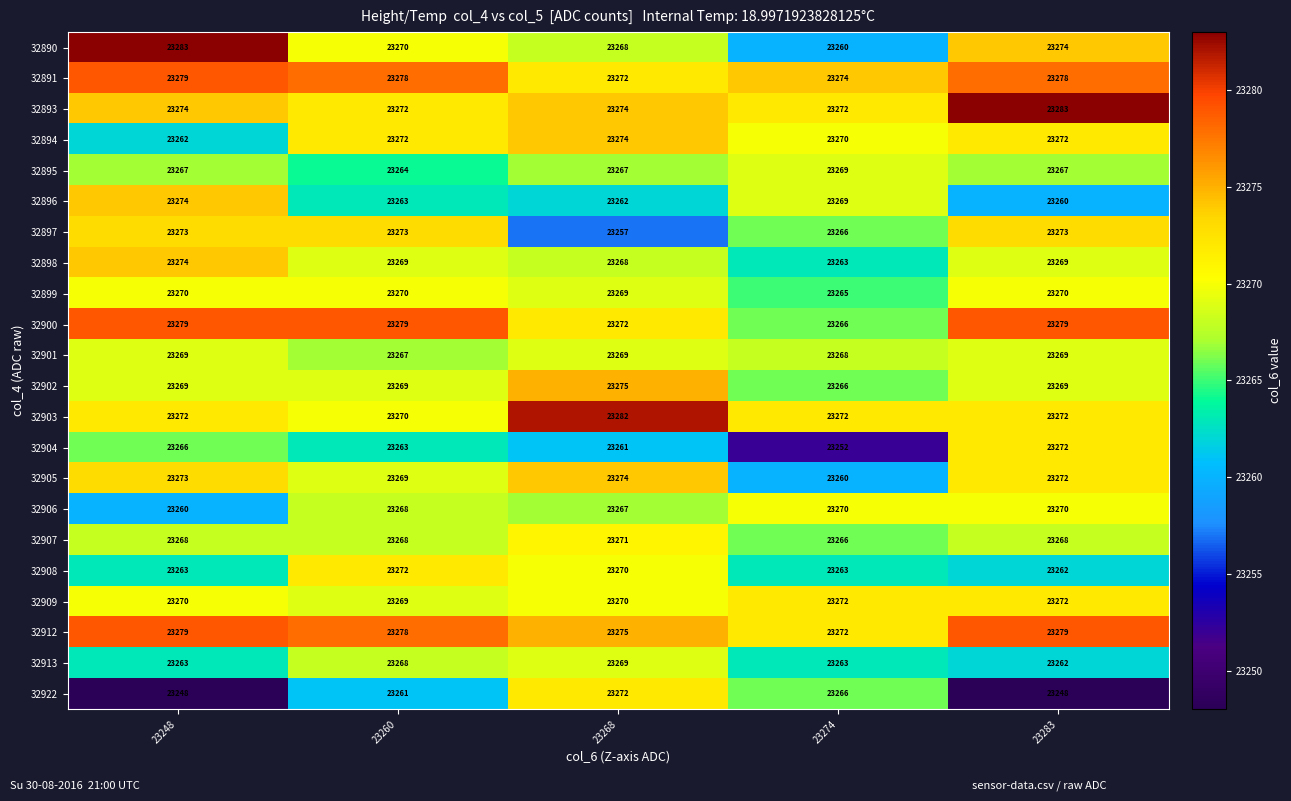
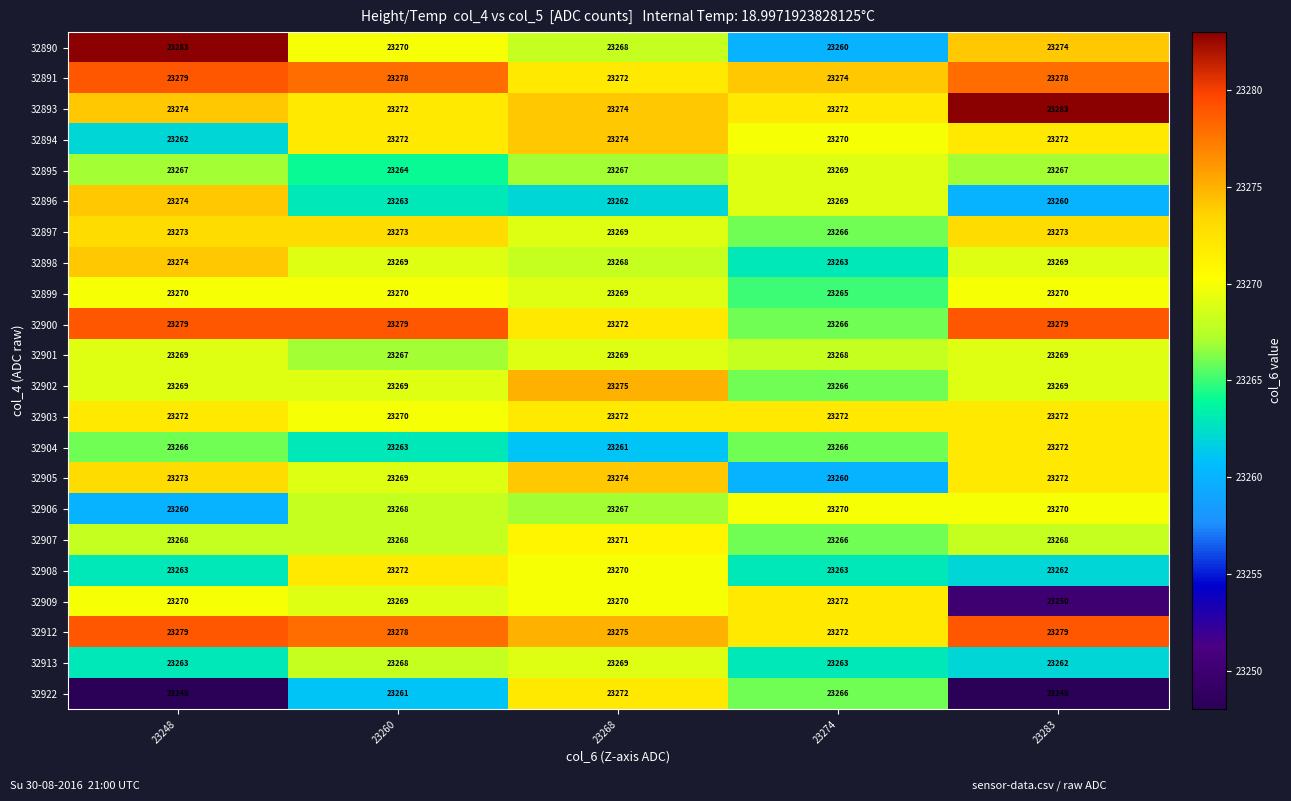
  {
    "32890": {
      "23248": 23283,
      "23260": 23270,
      "23268": 23268,
      "23274": 23260,
      "23283": 23274
    },
    "32891": {
      "23248": 23279,
      "23260": 23278,
      "23268": 23272,
      "23274": 23274,
      "23283": 23278
    },
    "32893": {
      "23248": 23274,
      "23260": 23272,
      "23268": 23274,
      "23274": 23272,
      "23283": 23283
    },
    "32894": {
      "23248": 23262,
      "23260": 23272,
      "23268": 23274,
      "23274": 23270,
      "23283": 23272
    },
    "32895": {
      "23248": 23267,
      "23260": 23264,
      "23268": 23267,
      "23274": 23269,
      "23283": 23267
    },
    "32896": {
      "23248": 23274,
      "23260": 23263,
      "23268": 23262,
      "23274": 23269,
      "23283": 23260
    },
    "32897": {
      "23248": 23273,
      "23260": 23273,
-     "23268": 23257,
+     "23268": 23269,
      "23274": 23266,
      "23283": 23273
    },
    "32898": {
      "23248": 23274,
      "23260": 23269,
      "23268": 23268,
      "23274": 23263,
      "23283": 23269
    },
    "32899": {
      "23248": 23270,
      "23260": 23270,
      "23268": 23269,
      "23274": 23265,
      "23283": 23270
    },
    "32900": {
      "23248": 23279,
      "23260": 23279,
      "23268": 23272,
      "23274": 23266,
      "23283": 23279
    },
    "32901": {
      "23248": 23269,
      "23260": 23267,
      "23268": 23269,
      "23274": 23268,
      "23283": 23269
    },
    "32902": {
      "23248": 23269,
      "23260": 23269,
      "23268": 23275,
      "23274": 23266,
      "23283": 23269
    },
    "32903": {
      "23248": 23272,
      "23260": 23270,
-     "23268": 23282,
+     "23268": 23272,
      "23274": 23272,
      "23283": 23272
    },
    "32904": {
      "23248": 23266,
      "23260": 23263,
      "23268": 23261,
-     "23274": 23252,
+     "23274": 23266,
      "23283": 23272
    },
    "32905": {
      "23248": 23273,
      "23260": 23269,
      "23268": 23274,
      "23274": 23260,
      "23283": 23272
    },
    "32906": {
      "23248": 23260,
      "23260": 23268,
      "23268": 23267,
      "23274": 23270,
      "23283": 23270
    },
    "32907": {
      "23248": 23268,
      "23260": 23268,
      "23268": 23271,
      "23274": 23266,
      "23283": 23268
    },
    "32908": {
      "23248": 23263,
      "23260": 23272,
      "23268": 23270,
      "23274": 23263,
      "23283": 23262
    },
    "32909": {
      "23248": 23270,
      "23260": 23269,
      "23268": 23270,
      "23274": 23272,
-     "23283": 23272
+     "23283": 23250
    },
    "32912": {
      "23248": 23279,
      "23260": 23278,
      "23268": 23275,
      "23274": 23272,
      "23283": 23279
    },
    "32913": {
      "23248": 23263,
      "23260": 23268,
      "23268": 23269,
      "23274": 23263,
      "23283": 23262
    },
    "32922": {
      "23248": 23248,
      "23260": 23261,
      "23268": 23272,
      "23274": 23266,
      "23283": 23248
    }
  }
